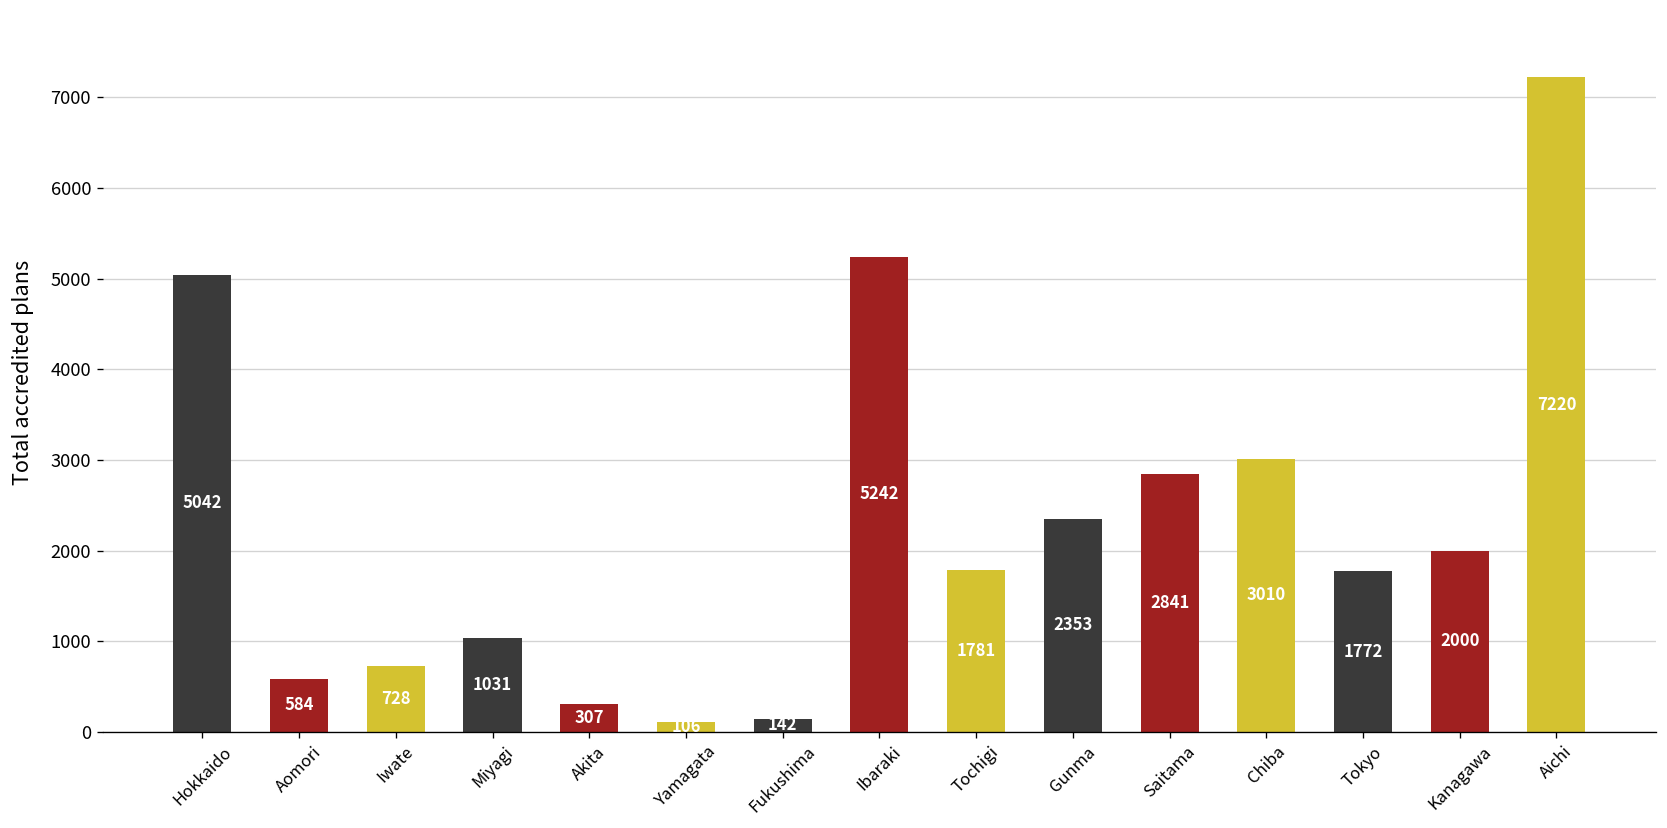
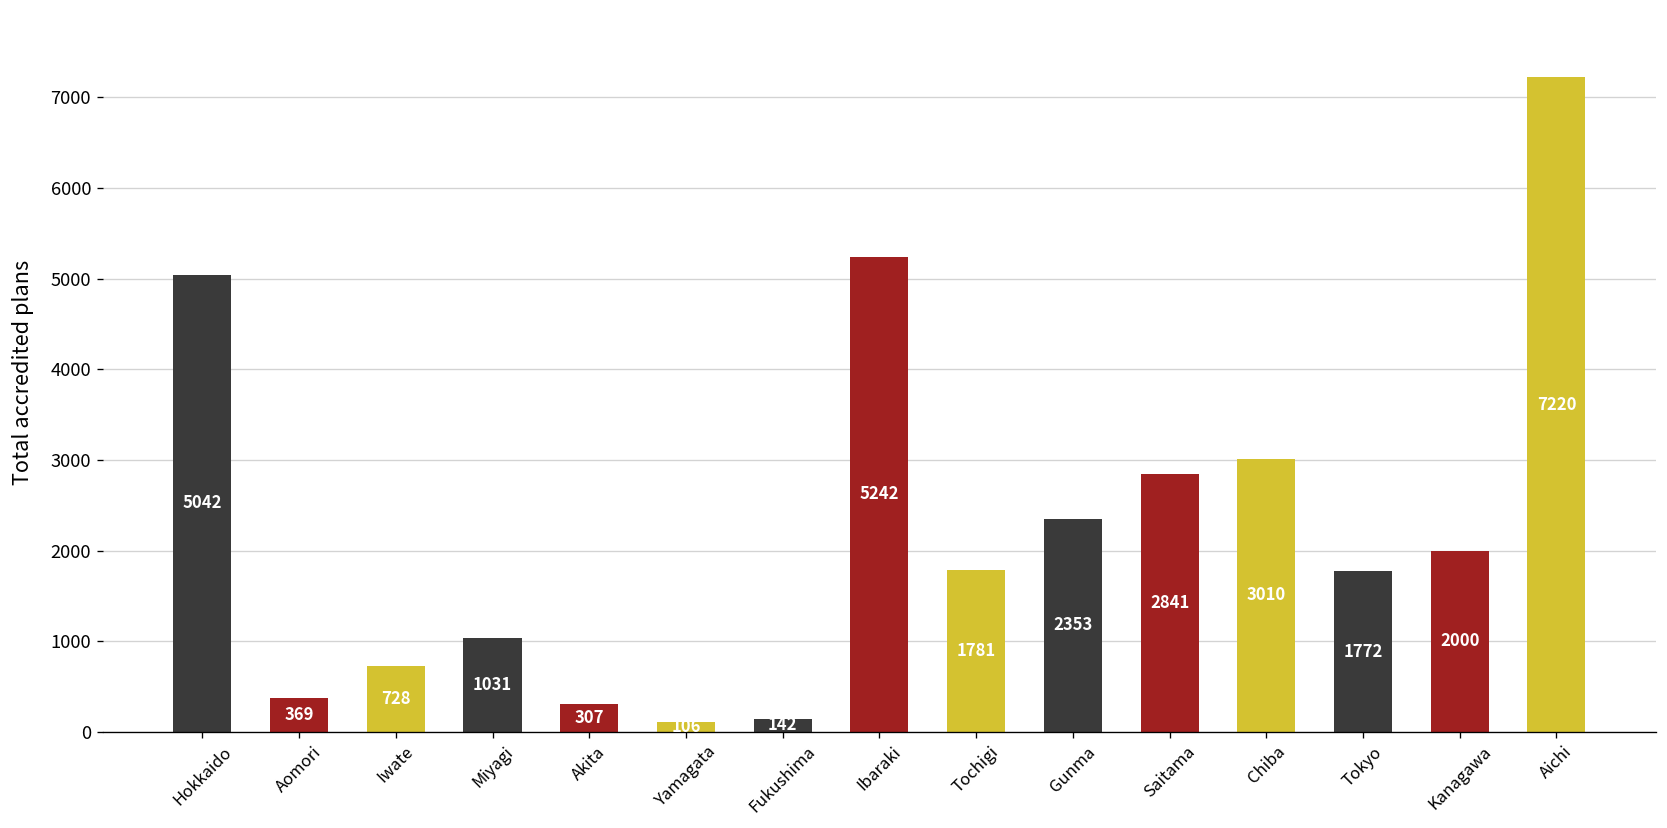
  {
    "Hokkaido": 5042,
-   "Aomori": 584,
+   "Aomori": 369,
    "Iwate": 728,
    "Miyagi": 1031,
    "Akita": 307,
    "Fukushima": 142,
    "Ibaraki": 5242,
    "Tochigi": 1781,
    "Gunma": 2353,
    "Saitama": 2841,
    "Chiba": 3010,
    "Tokyo": 1772,
    "Kanagawa": 2000,
    "Aichi": 7220
  }
